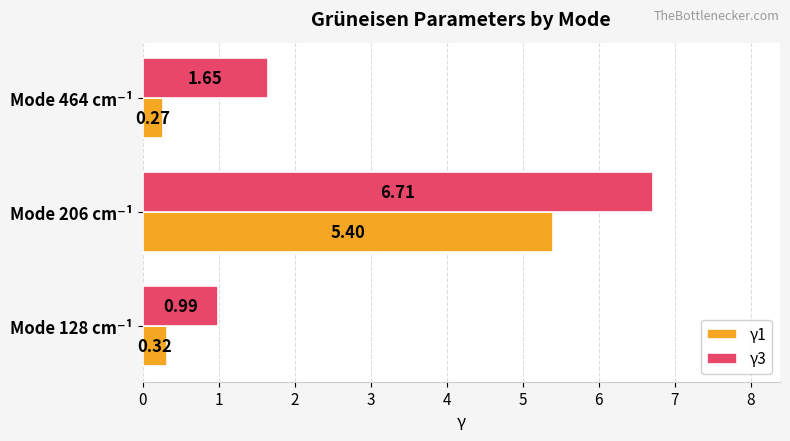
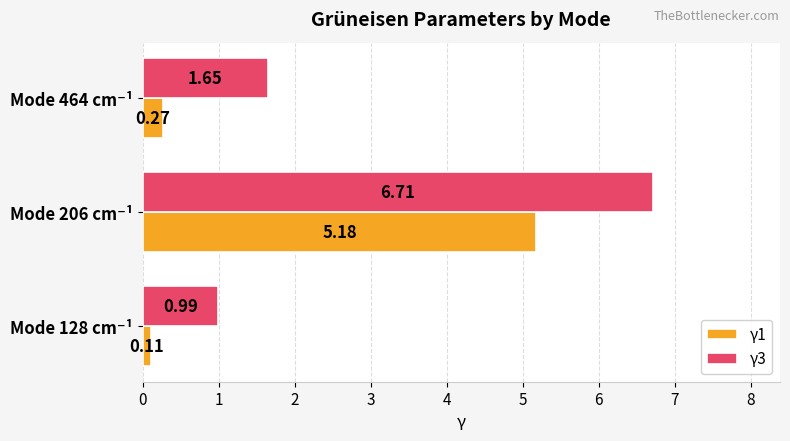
  {
    "γ1": {
      "Mode 464 cm⁻¹": 0.27,
-     "Mode 206 cm⁻¹": 5.40,
-     "Mode 128 cm⁻¹": 0.32
+     "Mode 206 cm⁻¹": 5.18,
+     "Mode 128 cm⁻¹": 0.11
    },
    "γ3": {
      "Mode 464 cm⁻¹": 1.65,
      "Mode 206 cm⁻¹": 6.71,
      "Mode 128 cm⁻¹": 0.99
    }
  }
